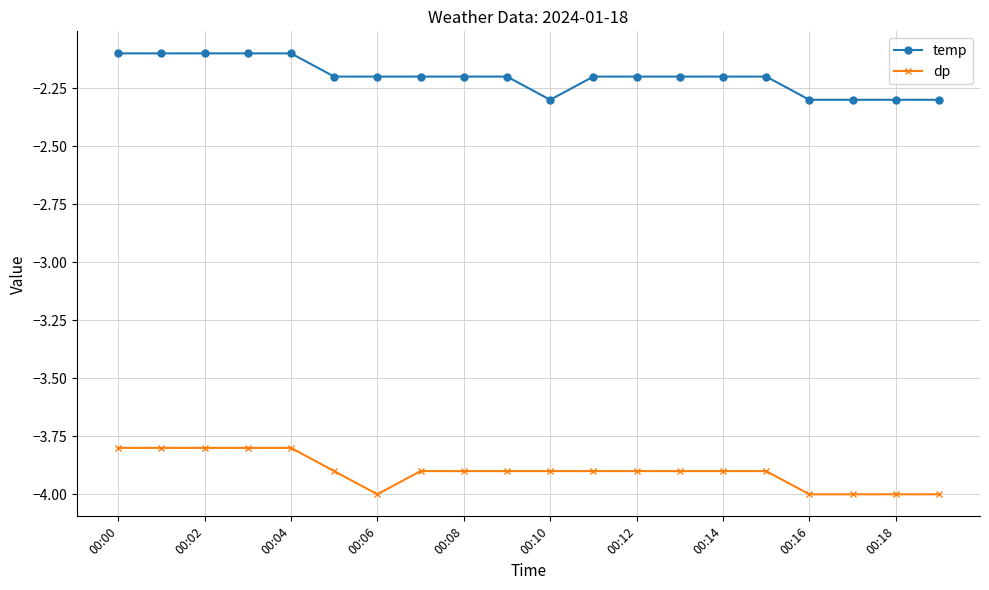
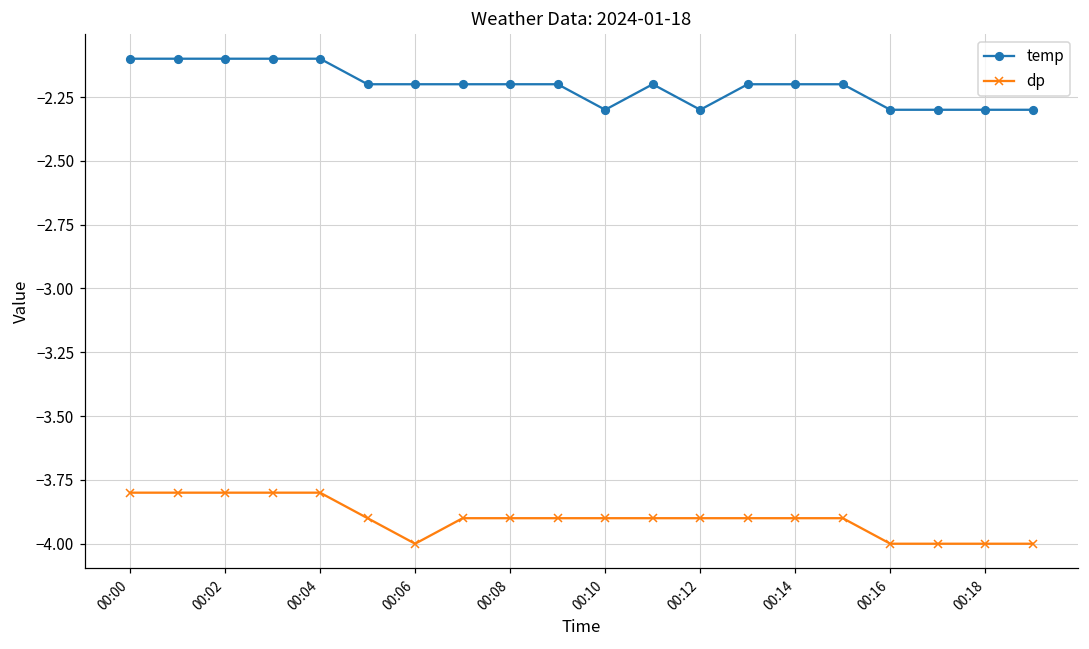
  {
    "temp": {
      "00:00": -2.1,
      "00:02": -2.1,
      "00:04": -2.1,
      "00:06": -2.2,
      "00:08": -2.2,
      "00:10": -2.3,
-     "00:12": -2.2,
+     "00:12": -2.3,
      "00:14": -2.2,
      "00:16": -2.3,
      "00:18": -2.3
    },
    "dp": {
      "00:00": -3.8,
      "00:02": -3.8,
      "00:04": -3.8,
      "00:06": -4.0,
      "00:08": -3.9,
      "00:10": -3.9,
      "00:12": -3.9,
      "00:14": -3.9,
      "00:16": -4.0,
      "00:18": -4.0
    }
  }
